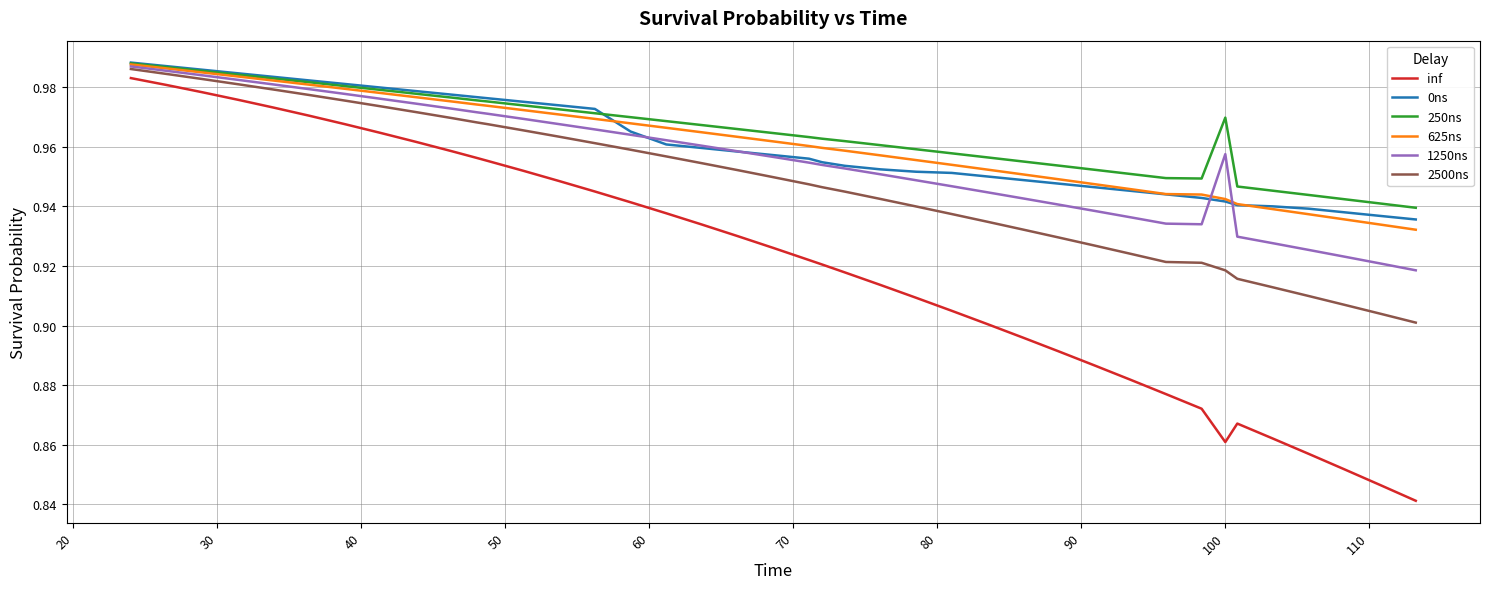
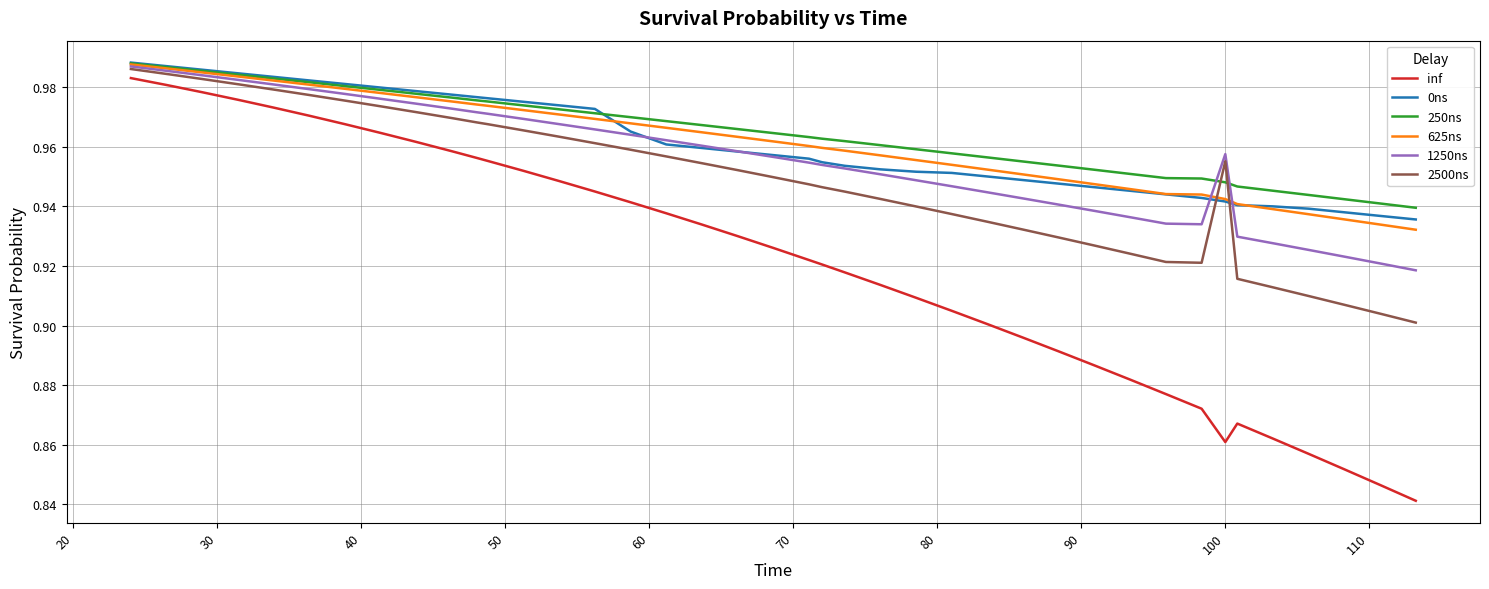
  {
    "inf": {
      "100": 0.861
    },
    "250ns": {
-     "100": 0.970
+     "100": 0.948
    },
    "1250ns": {
      "100": 0.958
    },
    "2500ns": {
-     "100": 0.919
+     "100": 0.955
    }
  }
